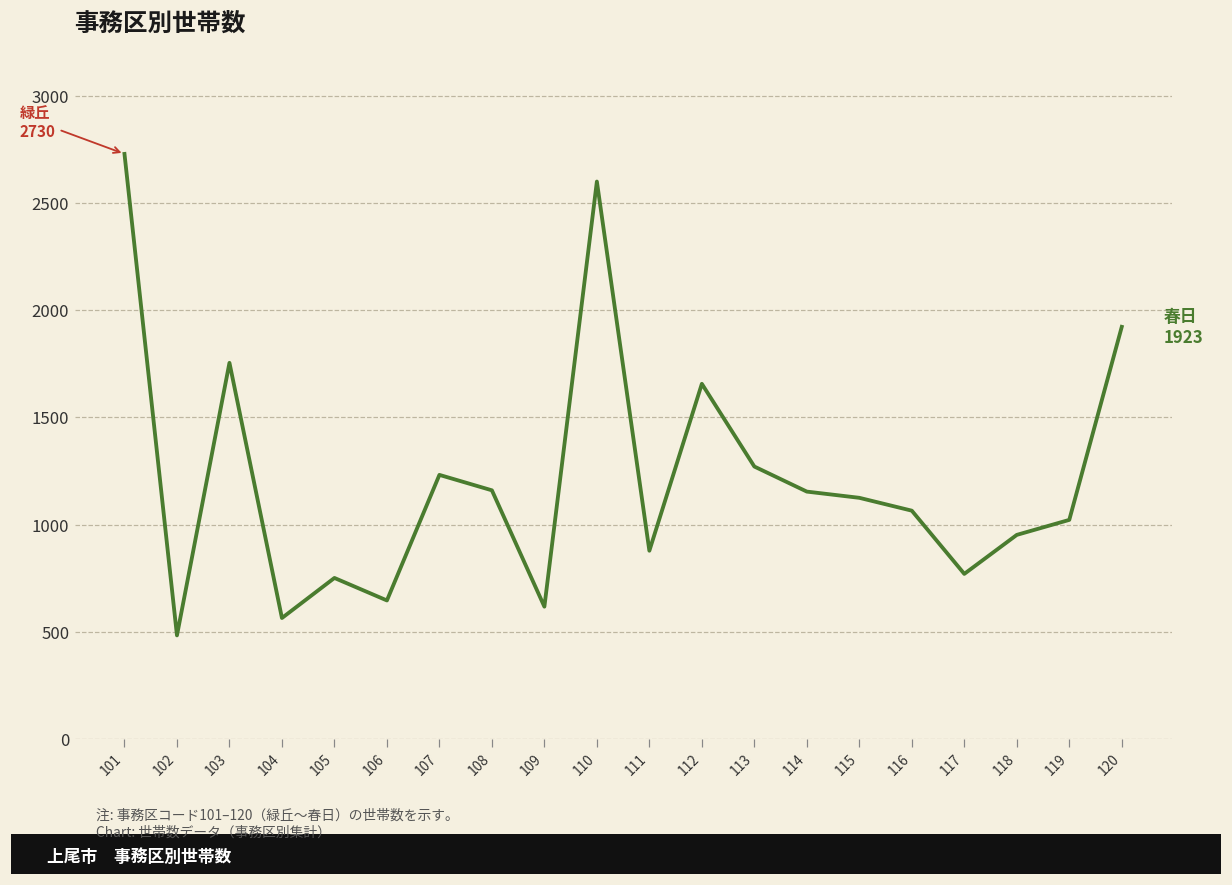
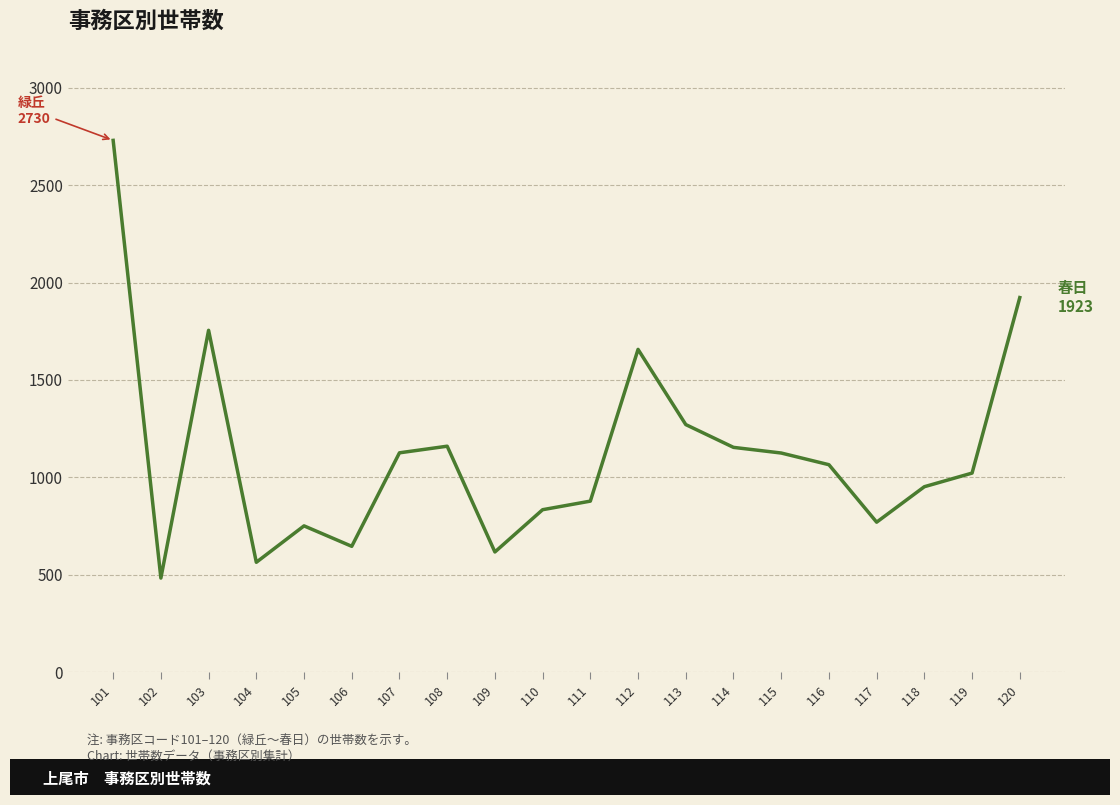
  {
    "102": 480,
    "103": 1760,
    "104": 560,
    "105": 750,
    "106": 650,
-   "107": 1230,
+   "107": 1130,
    "108": 1160,
    "109": 620,
-   "110": 2600,
+   "110": 830,
    "111": 880,
    "112": 1660,
    "113": 1270,
    "114": 1150,
    "115": 1130,
    "116": 1070,
    "117": 770,
    "118": 950,
    "119": 1020,
    "120": 1920
  }
